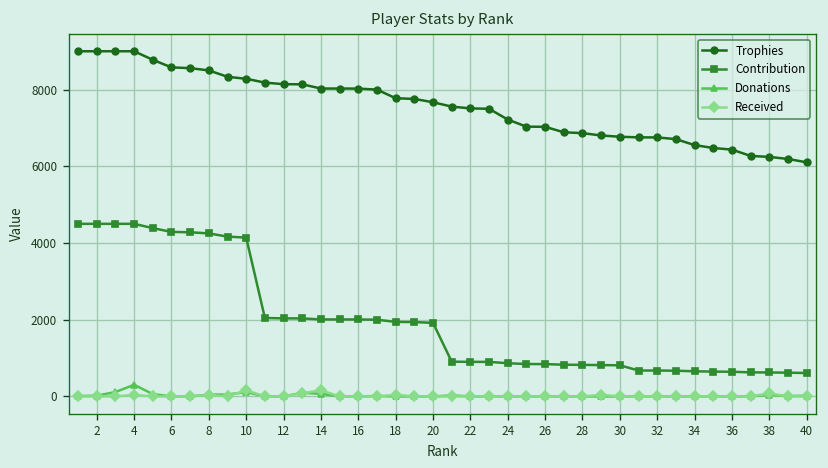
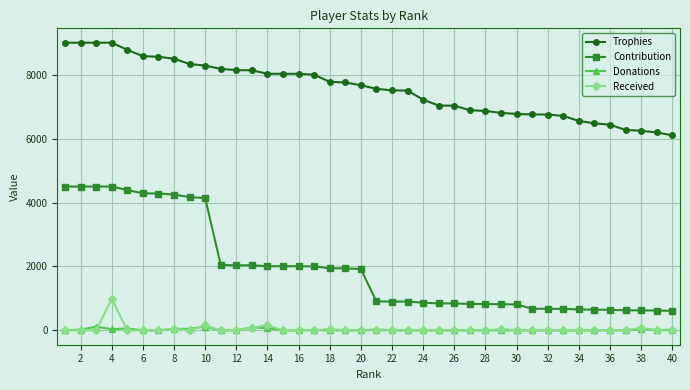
  {
    "Donations": {
-     "4": 300,
+     "4": 0,
      "14": 100
    },
    "Received": {
-     "4": 0,
+     "4": 1000,
      "14": 200
    }
  }
